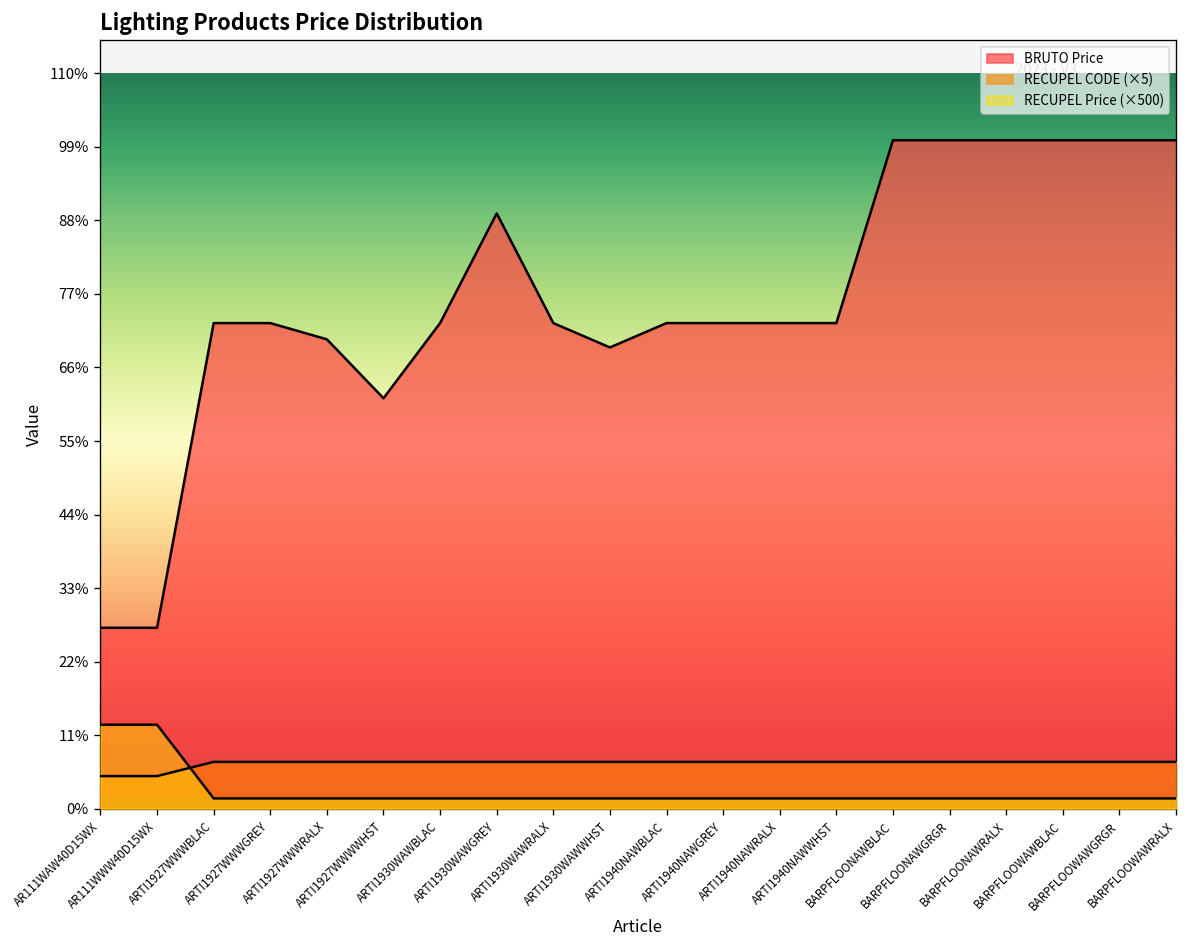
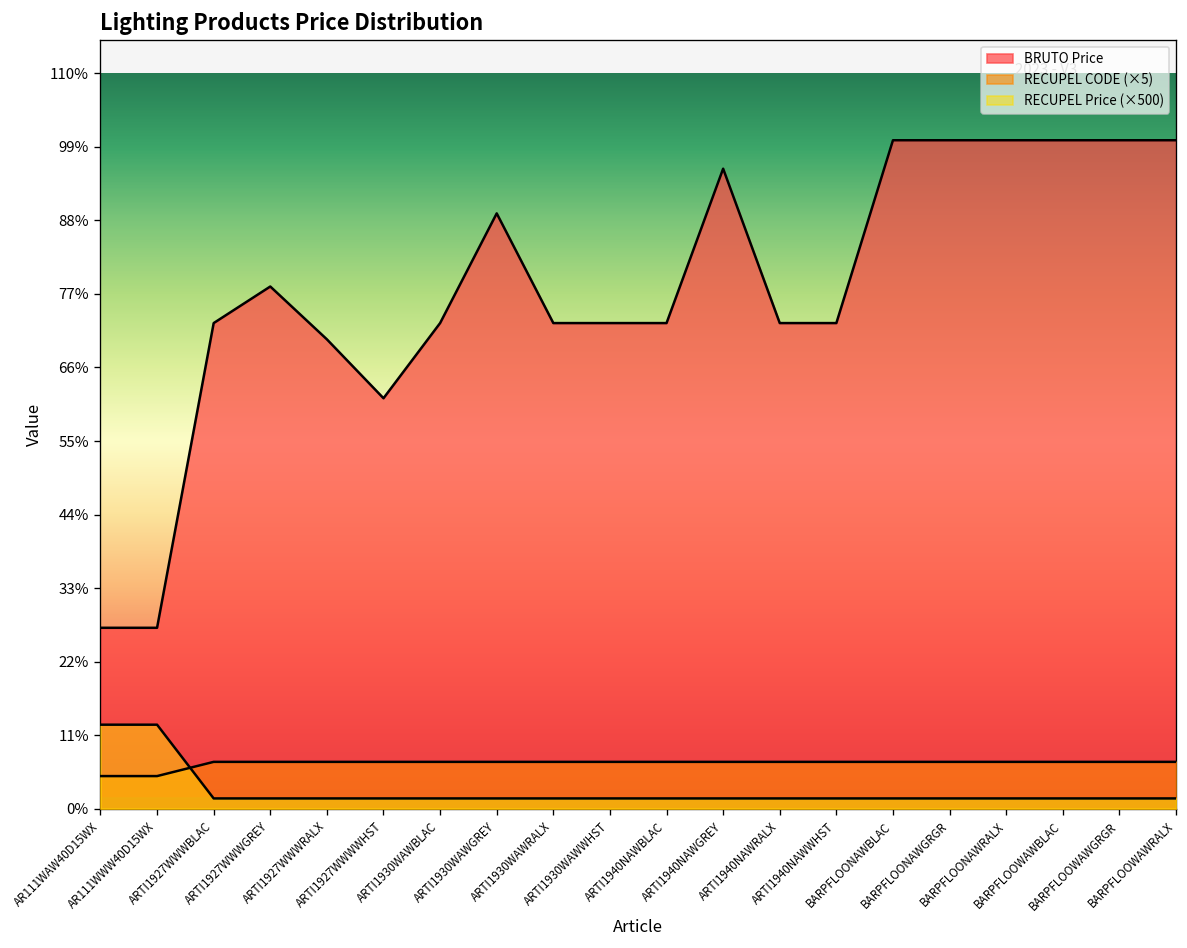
  {
    "BRUTO Price": {
      "AR111WAW40D15WX": "27%",
      "AR111WWW40D15WX": "27%",
      "ARTI1927WWWBLAC": "73%",
-     "ARTI1927WWWGREY": "73%",
+     "ARTI1927WWWGREY": "78%",
      "ARTI1927WWWRALX": "70%",
      "ARTI1927WWWWHST": "61%",
      "ARTI1930WAWBLAC": "73%",
      "ARTI1930WAWGREY": "89%",
      "ARTI1930WAWRALX": "73%",
-     "ARTI1930WAWWHST": "69%",
+     "ARTI1930WAWWHST": "73%",
      "ARTI1940NAWBLAC": "73%",
-     "ARTI1940NAWGREY": "73%",
+     "ARTI1940NAWGREY": "96%",
      "ARTI1940NAWRALX": "73%",
      "ARTI1940NAWWHST": "73%",
      "BARPFLOONAWBLAC": "100%",
      "BARPFLOONAWGRGR": "100%",
      "BARPFLOONAWRALX": "100%",
      "BARPFLOOWAWBLAC": "100%",
      "BARPFLOOWAWGRGR": "100%",
      "BARPFLOOWAWRALX": "100%"
    },
    "RECUPEL CODE (×5)": {
      "AR111WAW40D15WX": "5%",
      "AR111WWW40D15WX": "5%",
      "ARTI1927WWWBLAC": "7%",
      "ARTI1927WWWGREY": "7%",
      "ARTI1927WWWRALX": "7%",
      "ARTI1927WWWWHST": "7%",
      "ARTI1930WAWBLAC": "7%",
      "ARTI1930WAWGREY": "7%",
      "ARTI1930WAWRALX": "7%",
      "ARTI1930WAWWHST": "7%",
      "ARTI1940NAWBLAC": "7%",
      "ARTI1940NAWGREY": "7%",
      "ARTI1940NAWRALX": "7%",
      "ARTI1940NAWWHST": "7%",
      "BARPFLOONAWBLAC": "7%",
      "BARPFLOONAWGRGR": "7%",
      "BARPFLOONAWRALX": "7%",
      "BARPFLOOWAWBLAC": "7%",
      "BARPFLOOWAWGRGR": "7%",
      "BARPFLOOWAWRALX": "7%"
    },
    "RECUPEL Price (×500)": {
      "AR111WAW40D15WX": "13%",
      "AR111WWW40D15WX": "13%"
    }
  }
